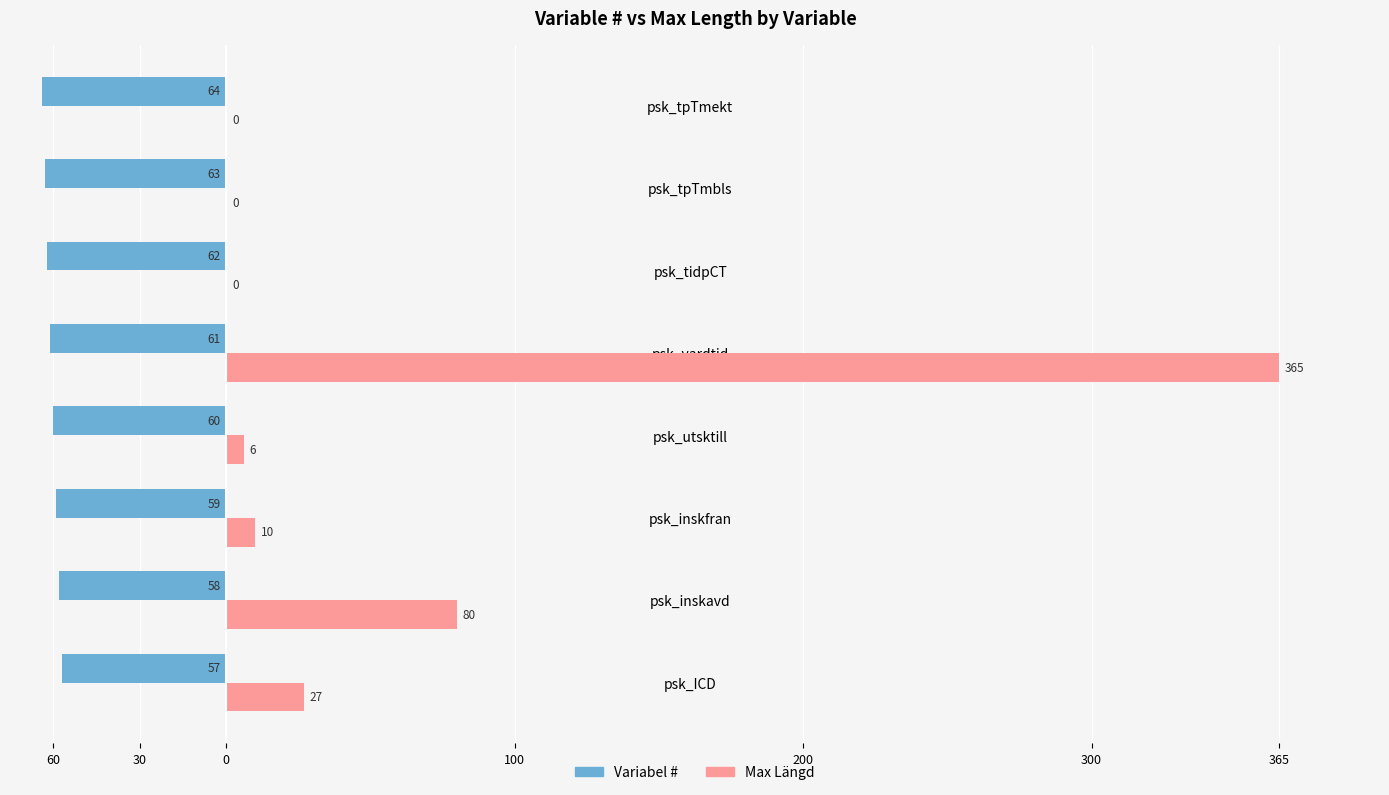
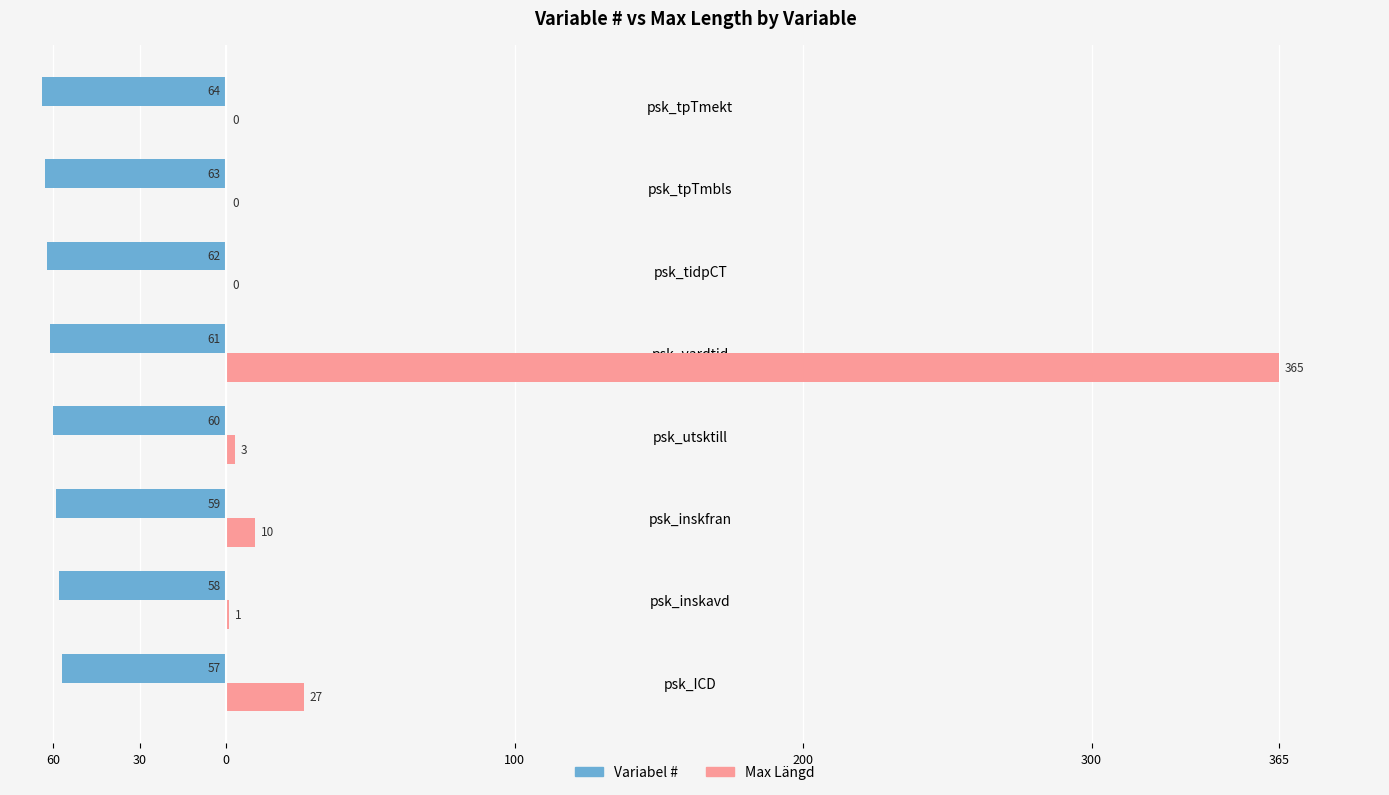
  {
    "Max Längd": {
      "psk_tpTmekt": 0,
      "psk_tpTmbls": 0,
      "psk_tidpCT": 0,
      "psk_vardtid": 365,
-     "psk_utsktill": 6,
+     "psk_utsktill": 3,
      "psk_inskfran": 10,
-     "psk_inskavd": 80,
+     "psk_inskavd": 1,
      "psk_ICD": 27
    }
  }
